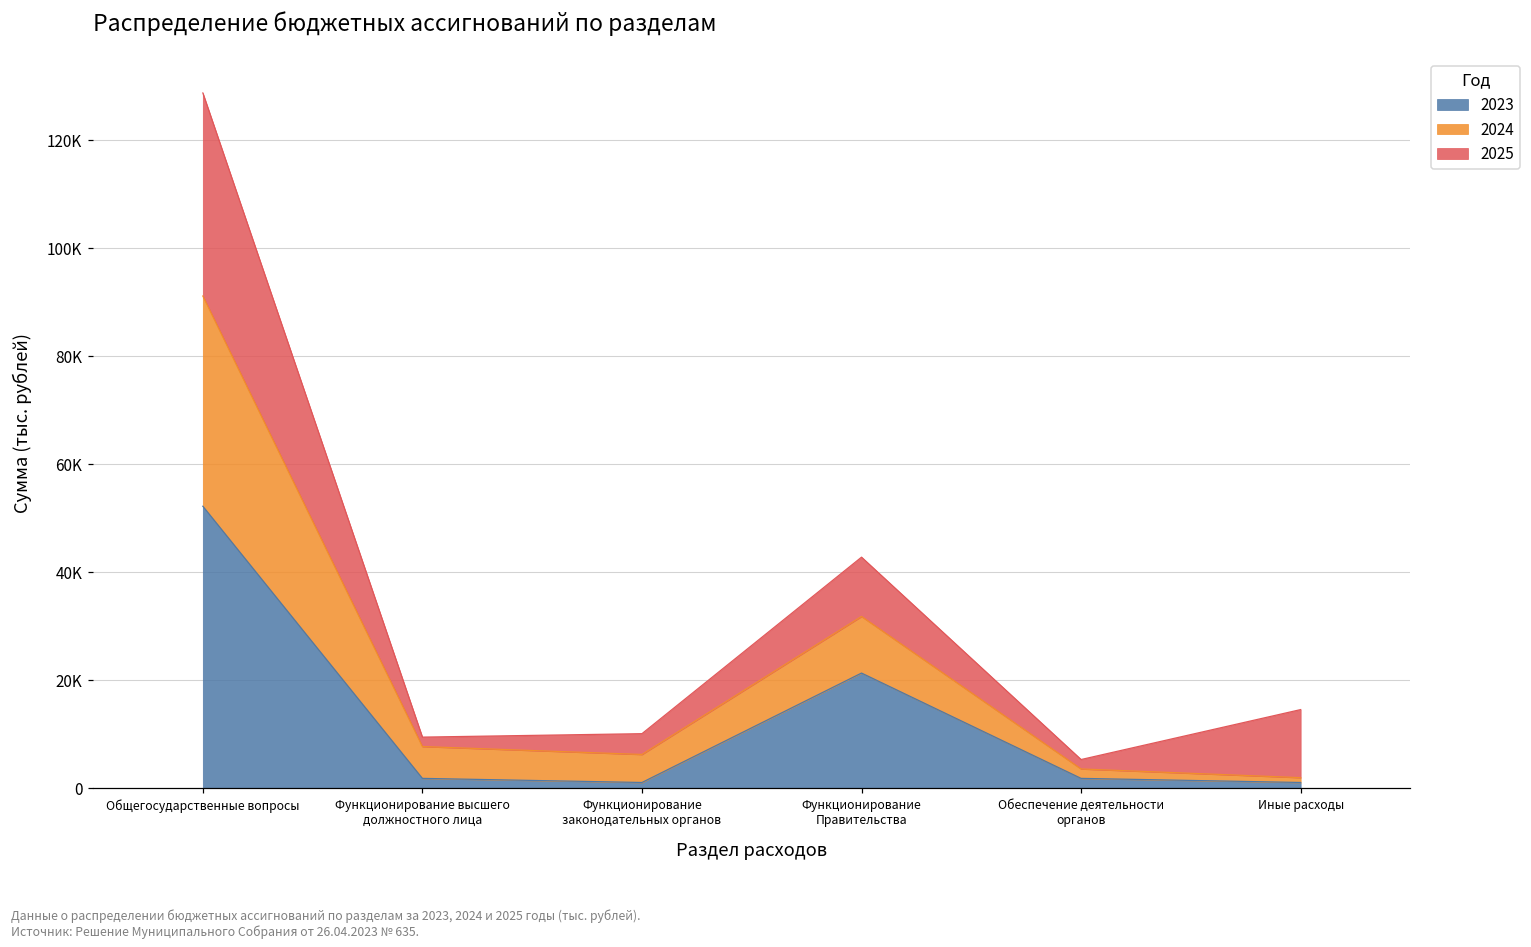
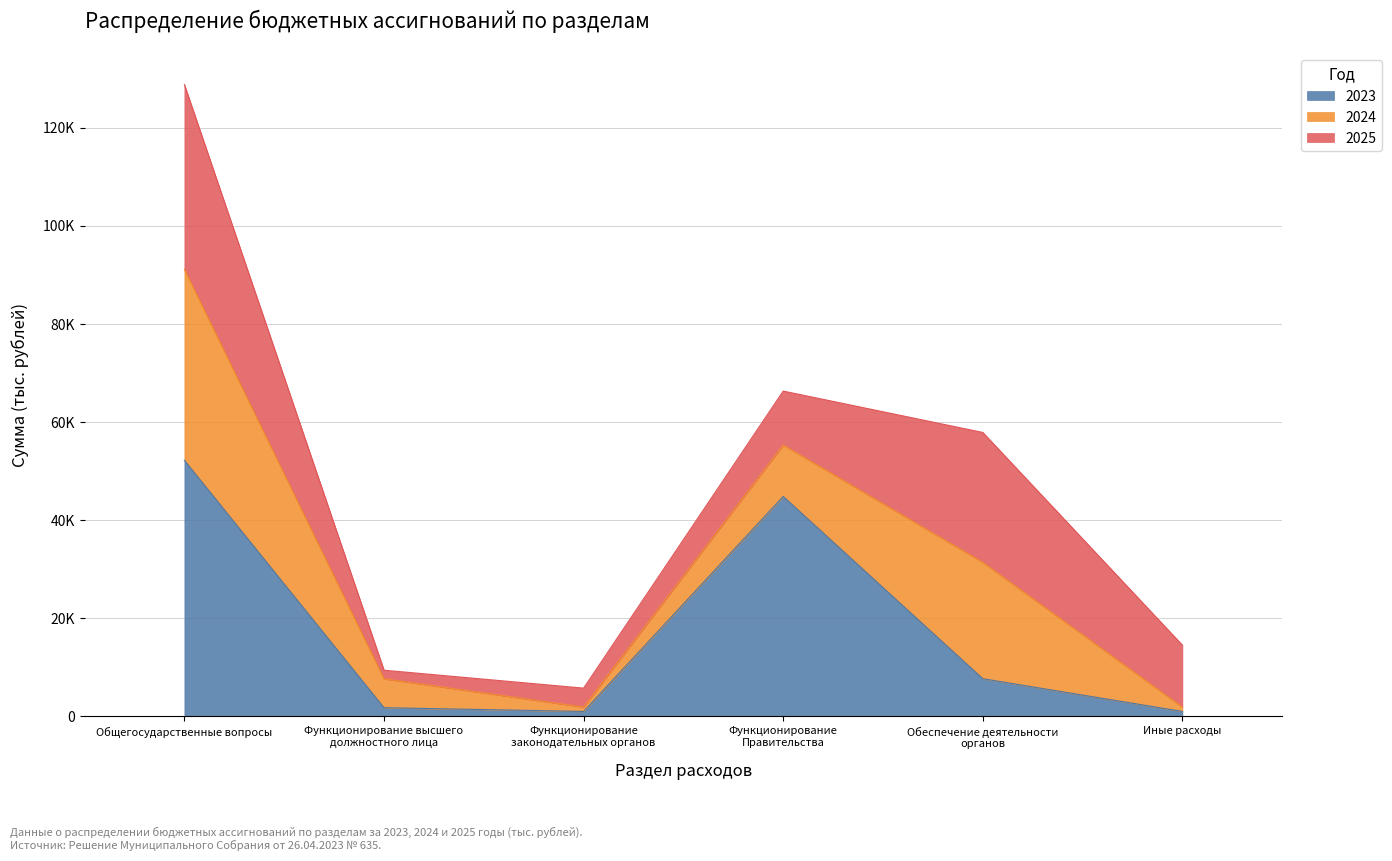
  {
    "2023": {
      "Общегосударственные вопросы": 52000,
      "Функционирование высшего должностного лица": 2000,
      "Функционирование законодательных органов": 1000,
-     "Функционирование Правительства": 21000,
-     "Обеспечение деятельности органов": 2000,
+     "Функционирование Правительства": 45000,
+     "Обеспечение деятельности органов": 8000,
      "Иные расходы": 1000
    },
    "2024": {
      "Общегосударственные вопросы": 39000,
      "Функционирование высшего должностного лица": 6000,
-     "Функционирование законодательных органов": 5000,
+     "Функционирование законодательных органов": 1000,
      "Функционирование Правительства": 10000,
-     "Обеспечение деятельности органов": 2000,
+     "Обеспечение деятельности органов": 24000,
      "Иные расходы": 1000
    },
    "2025": {
      "Общегосударственные вопросы": 38000,
      "Функционирование высшего должностного лица": 2000,
      "Функционирование законодательных органов": 4000,
      "Функционирование Правительства": 11000,
-     "Обеспечение деятельности органов": 2000,
+     "Обеспечение деятельности органов": 26000,
      "Иные расходы": 13000
    }
  }
